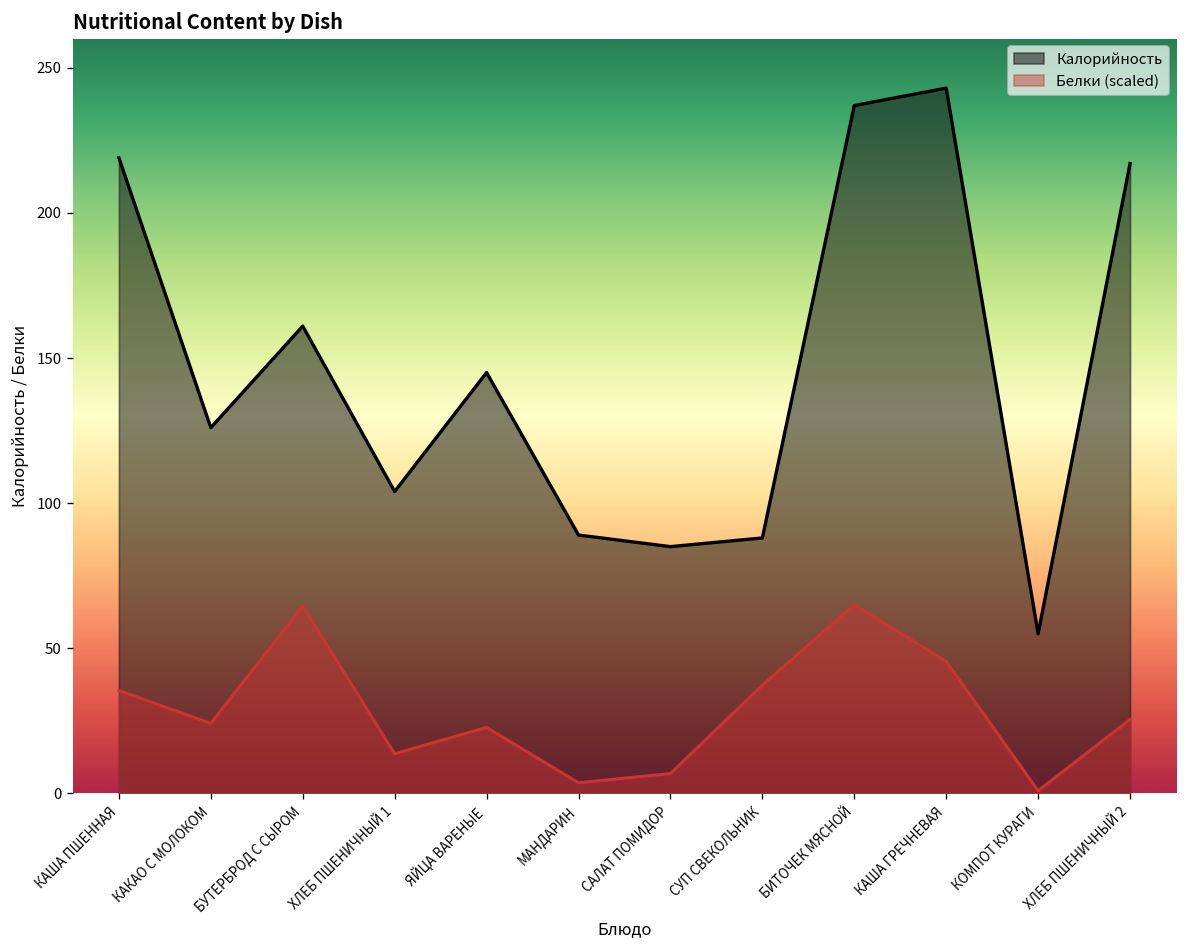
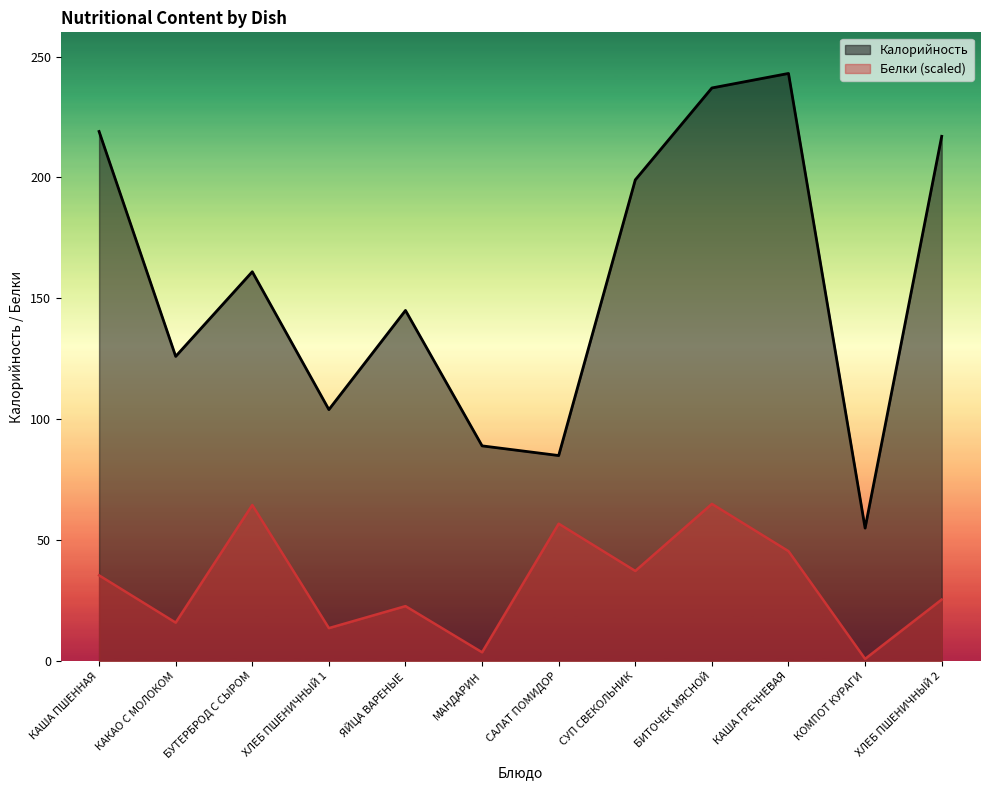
  {
    "Калорийность": {
      "КАША ПШЕННАЯ": 219,
      "КАКАО С МОЛОКОМ": 126,
      "БУТЕРБРОД С СЫРОМ": 161,
      "ХЛЕБ ПШЕНИЧНЫЙ 1": 104,
      "ЯЙЦА ВАРЕНЫЕ": 145,
      "МАНДАРИН": 89,
      "САЛАТ ПОМИДОР": 85,
-     "СУП СВЕКОЛЬНИК": 88,
+     "СУП СВЕКОЛЬНИК": 199,
      "БИТОЧЕК МЯСНОЙ": 237,
      "КАША ГРЕЧНЕВАЯ": 243,
      "КОМПОТ КУРАГИ": 55,
      "ХЛЕБ ПШЕНИЧНЫЙ 2": 217
    },
    "Белки (scaled)": {
      "КАША ПШЕННАЯ": 35,
-     "КАКАО С МОЛОКОМ": 24,
+     "КАКАО С МОЛОКОМ": 16,
      "БУТЕРБРОД С СЫРОМ": 65,
      "ХЛЕБ ПШЕНИЧНЫЙ 1": 14,
      "ЯЙЦА ВАРЕНЫЕ": 23,
      "МАНДАРИН": 4,
-     "САЛАТ ПОМИДОР": 7,
+     "САЛАТ ПОМИДОР": 57,
      "СУП СВЕКОЛЬНИК": 37,
      "БИТОЧЕК МЯСНОЙ": 65,
      "КАША ГРЕЧНЕВАЯ": 45,
      "КОМПОТ КУРАГИ": 1,
      "ХЛЕБ ПШЕНИЧНЫЙ 2": 25
    }
  }
